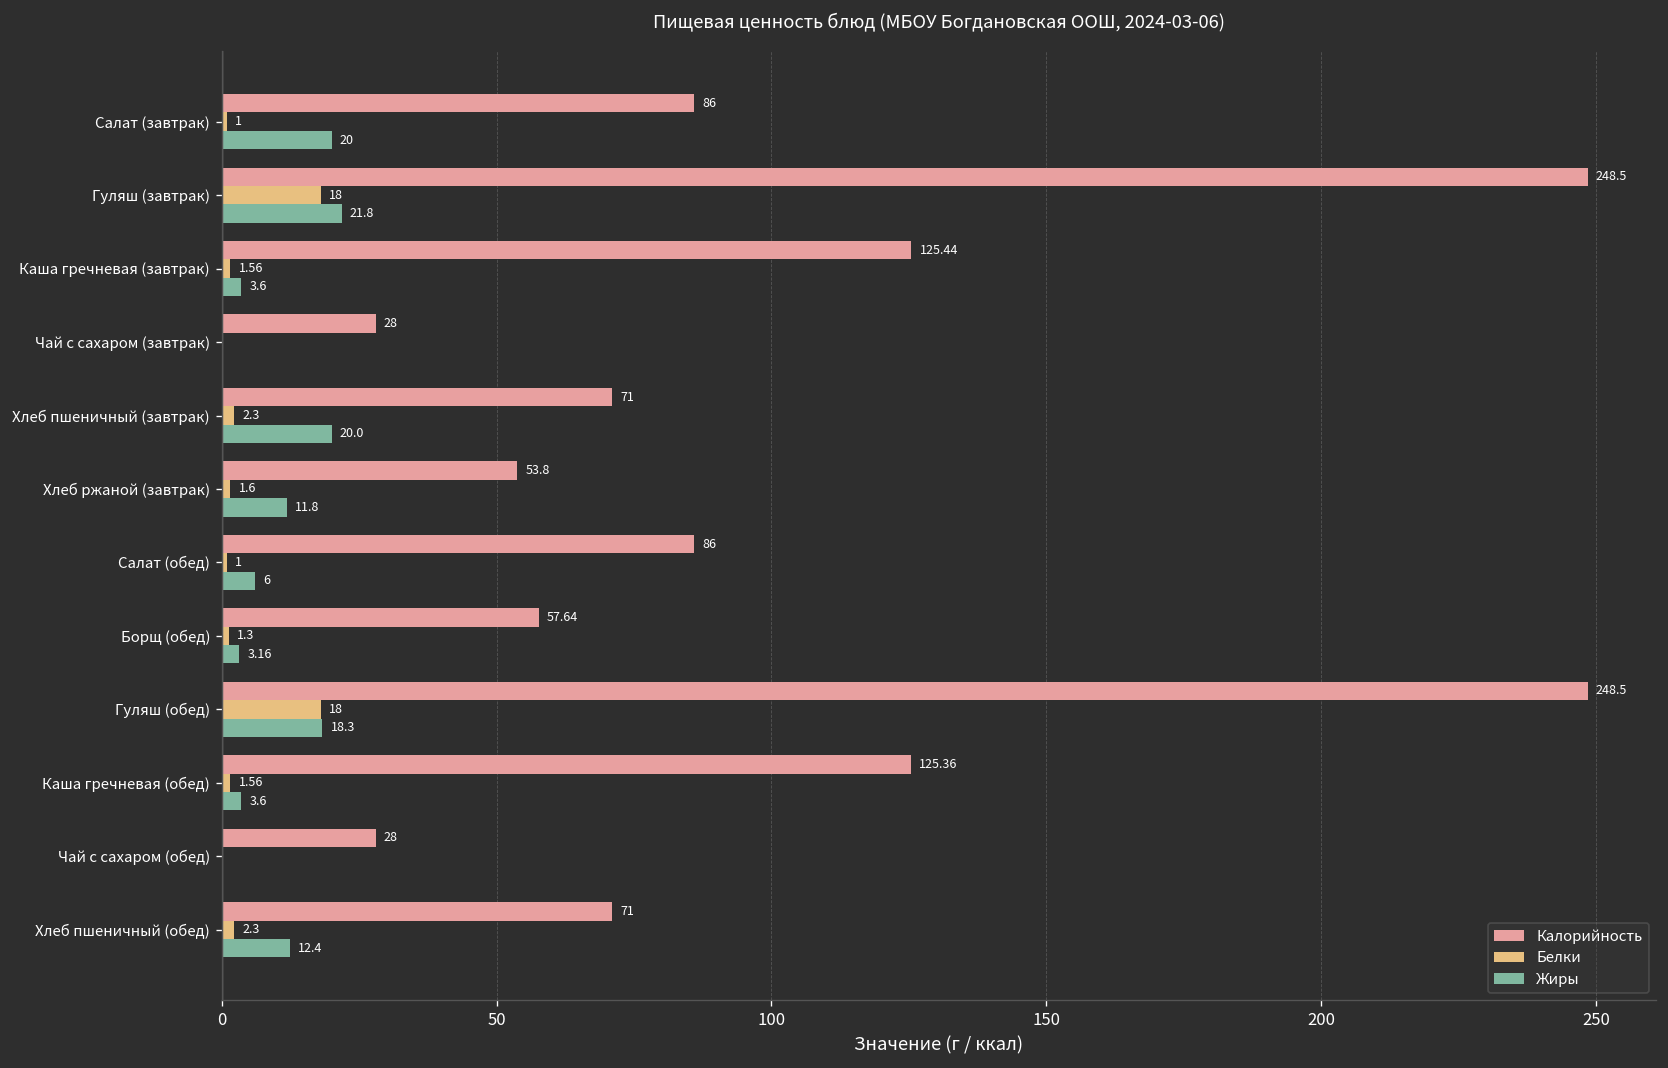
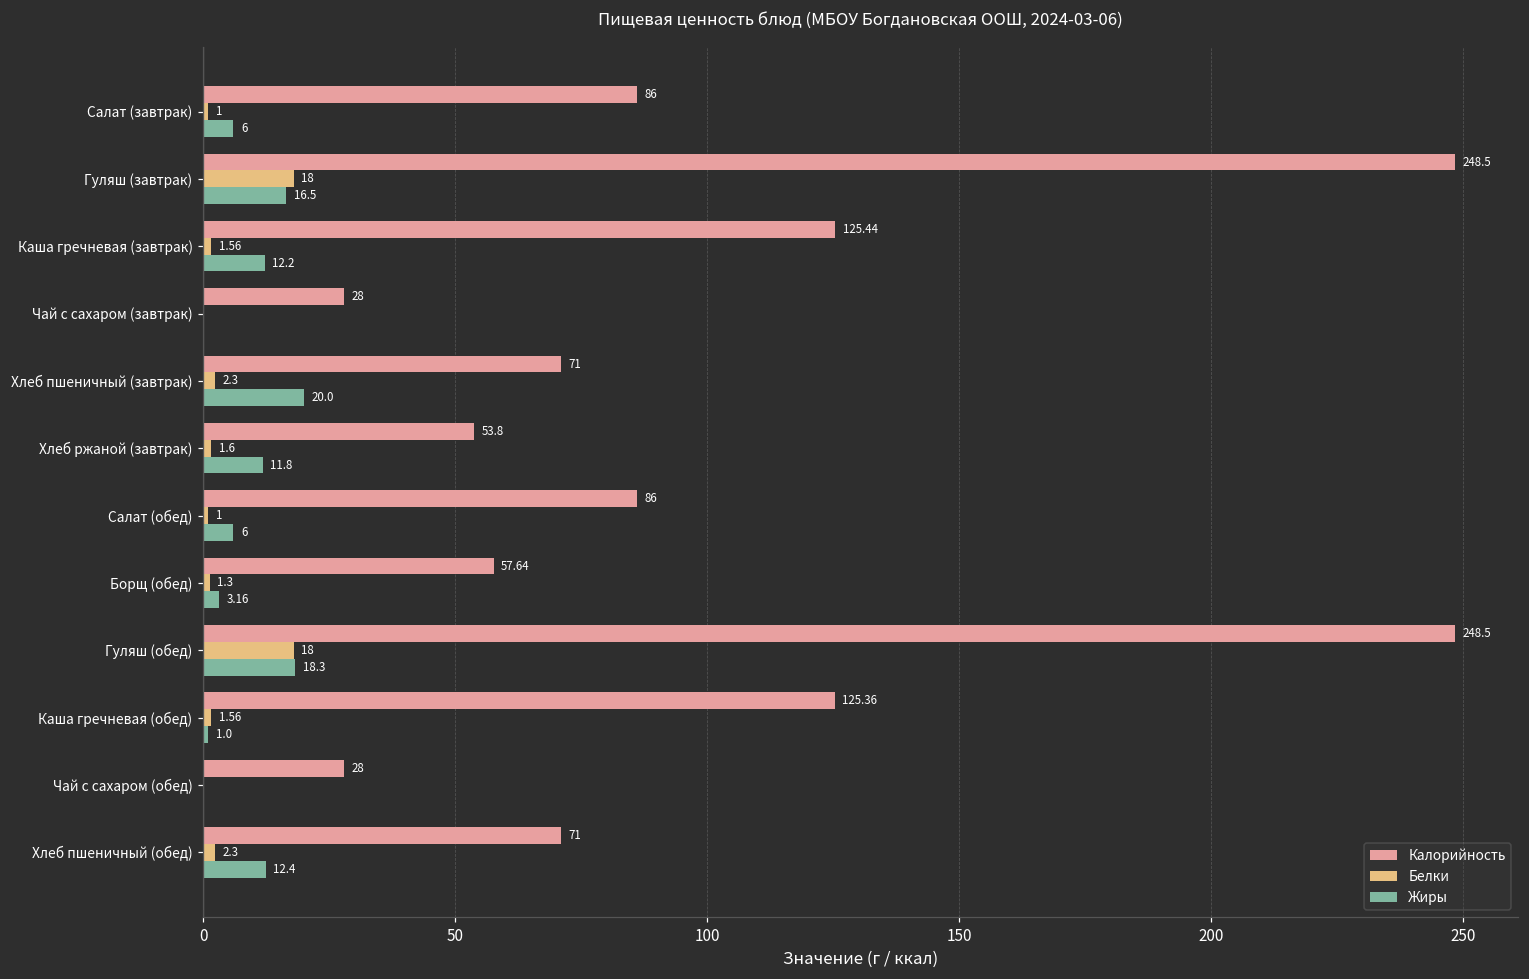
  {
    "Жиры": {
-     "Салат (завтрак)": 20,
-     "Гуляш (завтрак)": 21.8,
-     "Каша гречневая (завтрак)": 3.6,
+     "Салат (завтрак)": 6,
+     "Гуляш (завтрак)": 16.5,
+     "Каша гречневая (завтрак)": 12.2,
      "Хлеб пшеничный (завтрак)": 20.0,
      "Хлеб ржаной (завтрак)": 11.8,
      "Салат (обед)": 6,
      "Борщ (обед)": 3.16,
      "Гуляш (обед)": 18.3,
-     "Каша гречневая (обед)": 3.6,
+     "Каша гречневая (обед)": 1.0,
      "Хлеб пшеничный (обед)": 12.4
    }
  }
